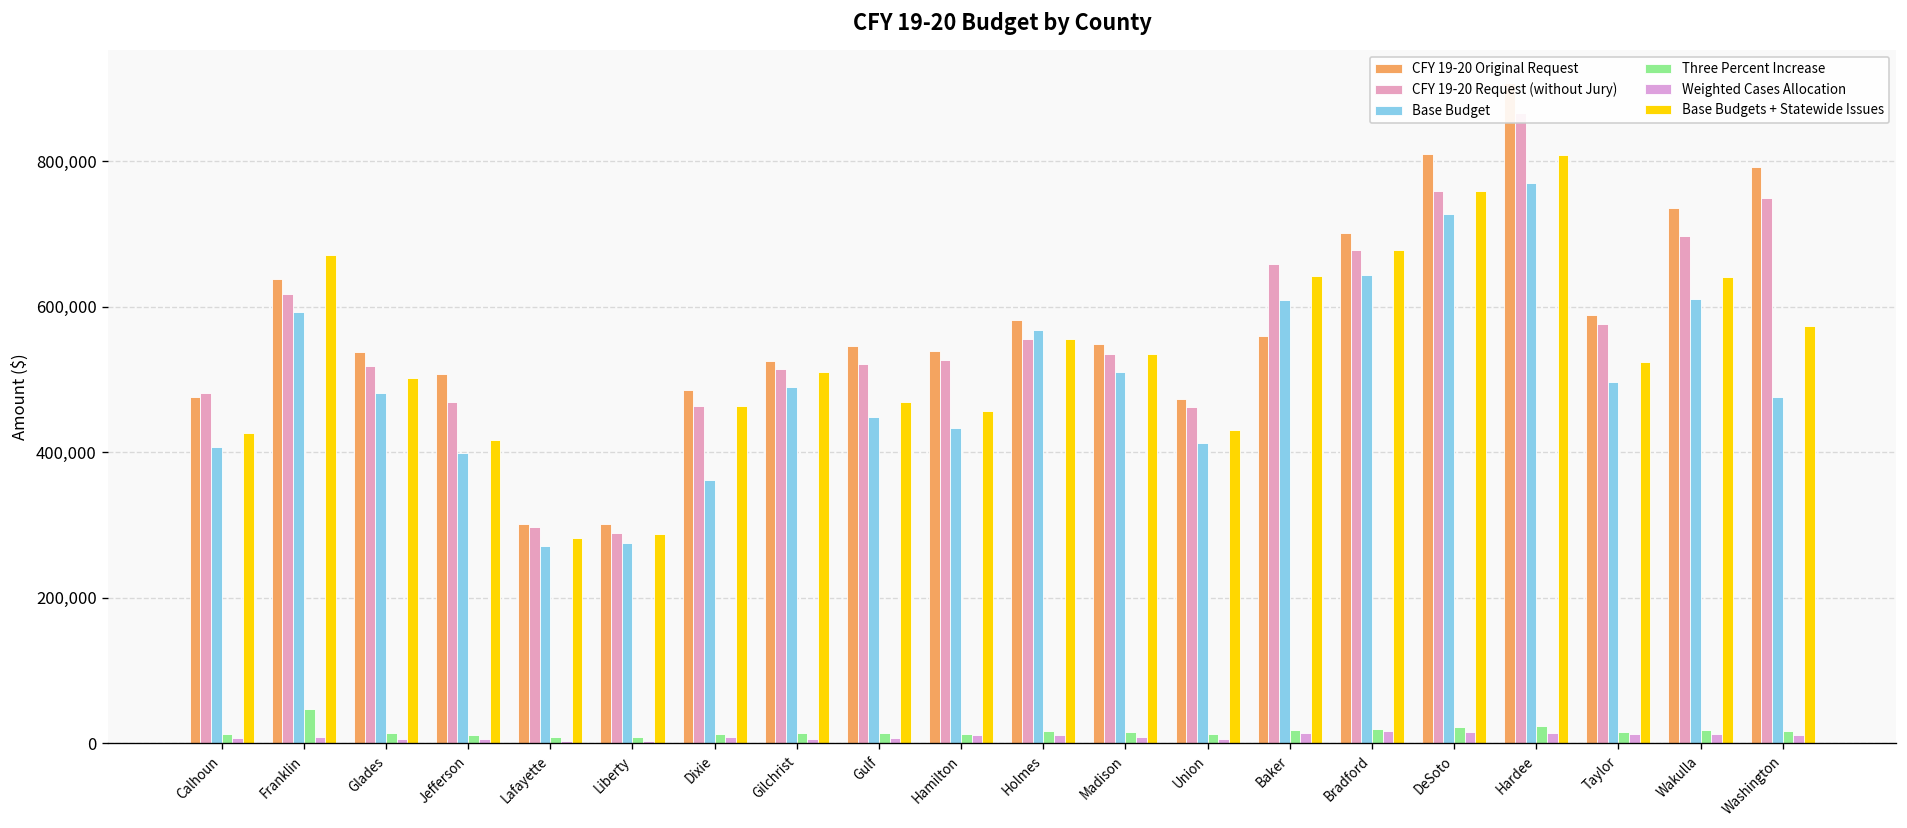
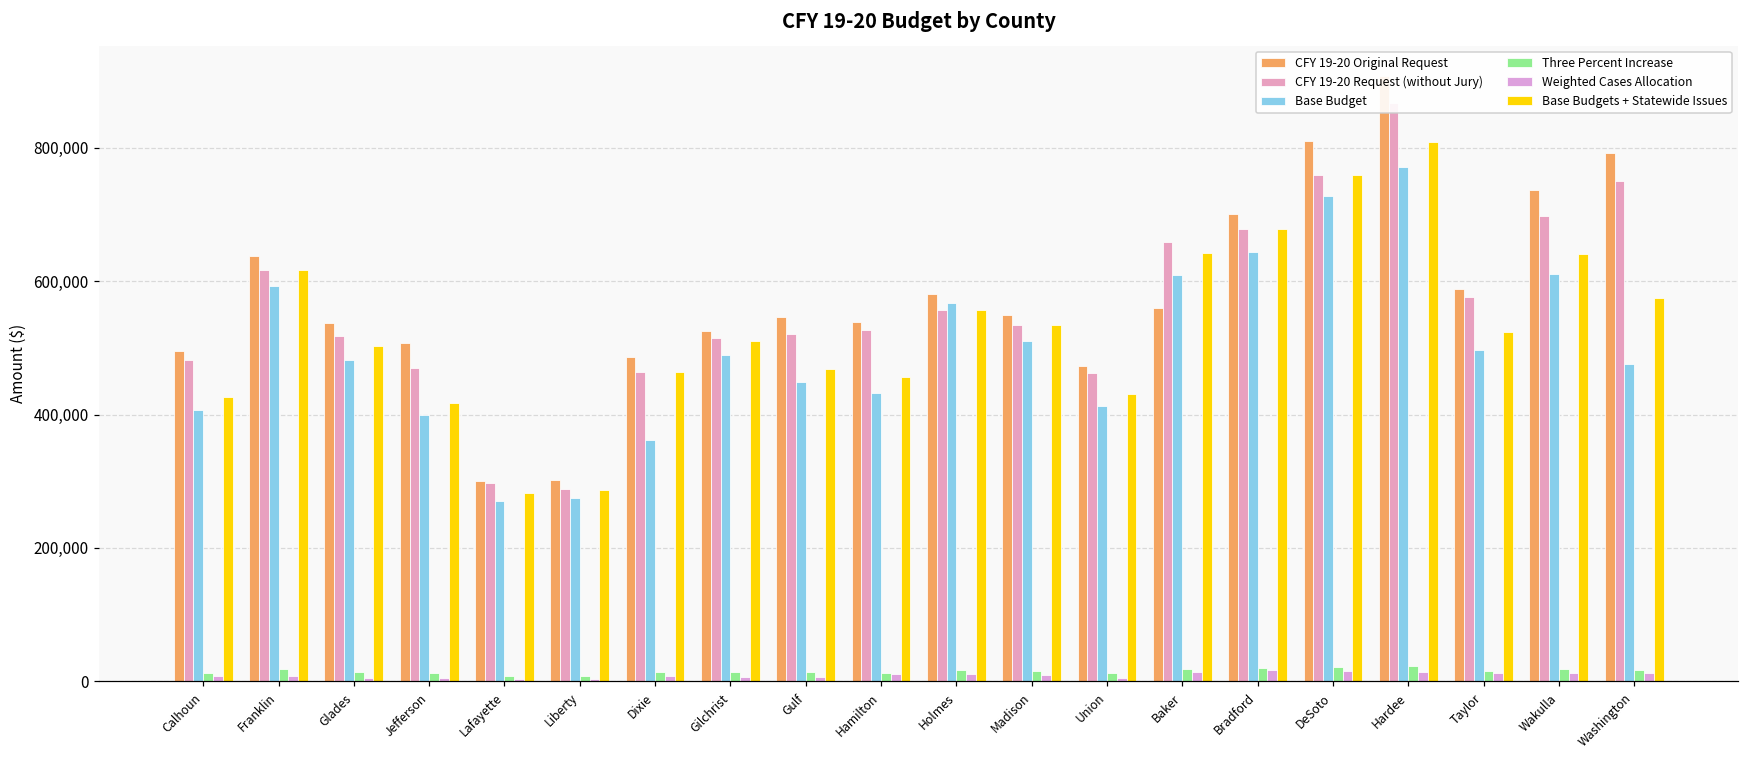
  {
    "CFY 19-20 Original Request": {
-     "Calhoun": "480,000",
+     "Calhoun": "500,000",
      "Franklin": "640,000",
      "Glades": "540,000",
      "Jefferson": "510,000",
      "Lafayette": "300,000",
      "Liberty": "300,000",
      "Dixie": "490,000",
      "Gilchrist": "520,000",
      "Gulf": "550,000",
      "Hamilton": "540,000",
      "Holmes": "580,000",
      "Madison": "550,000",
      "Union": "470,000",
      "Baker": "560,000",
      "Bradford": "700,000",
      "DeSoto": "810,000",
      "Taylor": "590,000",
      "Wakulla": "740,000",
      "Washington": "790,000"
    },
    "Base Budget": {
      "Calhoun": "410,000",
      "Franklin": "590,000",
      "Glades": "480,000",
      "Jefferson": "400,000",
      "Lafayette": "270,000",
      "Liberty": "280,000",
      "Dixie": "360,000",
      "Gilchrist": "490,000",
      "Gulf": "450,000",
      "Hamilton": "430,000",
      "Holmes": "570,000",
      "Madison": "510,000",
      "Union": "410,000",
      "Baker": "610,000",
      "Bradford": "640,000",
      "DeSoto": "730,000",
      "Hardee": "770,000",
      "Taylor": "500,000",
      "Wakulla": "610,000",
      "Washington": "480,000"
    },
    "Three Percent Increase": {
      "Calhoun": "10,000",
-     "Franklin": "50,000",
+     "Franklin": "20,000",
      "Glades": "10,000",
      "Jefferson": "10,000",
      "Lafayette": "10,000",
      "Liberty": "10,000",
      "Dixie": "10,000",
      "Gilchrist": "10,000",
      "Gulf": "10,000",
      "Hamilton": "10,000",
      "Holmes": "20,000",
      "Madison": "20,000",
      "Union": "10,000",
      "Baker": "20,000",
      "Bradford": "20,000",
      "DeSoto": "20,000",
      "Hardee": "20,000",
      "Taylor": "10,000",
      "Wakulla": "20,000",
      "Washington": "20,000"
    },
    "Base Budgets + Statewide Issues": {
      "Calhoun": "430,000",
-     "Franklin": "670,000",
+     "Franklin": "620,000",
      "Glades": "500,000",
      "Jefferson": "420,000",
      "Lafayette": "280,000",
      "Liberty": "290,000",
      "Dixie": "460,000",
      "Gilchrist": "510,000",
      "Gulf": "470,000",
      "Hamilton": "460,000",
      "Holmes": "560,000",
      "Madison": "530,000",
      "Union": "430,000",
      "Baker": "640,000",
      "Bradford": "680,000",
      "DeSoto": "760,000",
      "Hardee": "810,000",
      "Taylor": "520,000",
      "Wakulla": "640,000",
      "Washington": "570,000"
    }
  }
